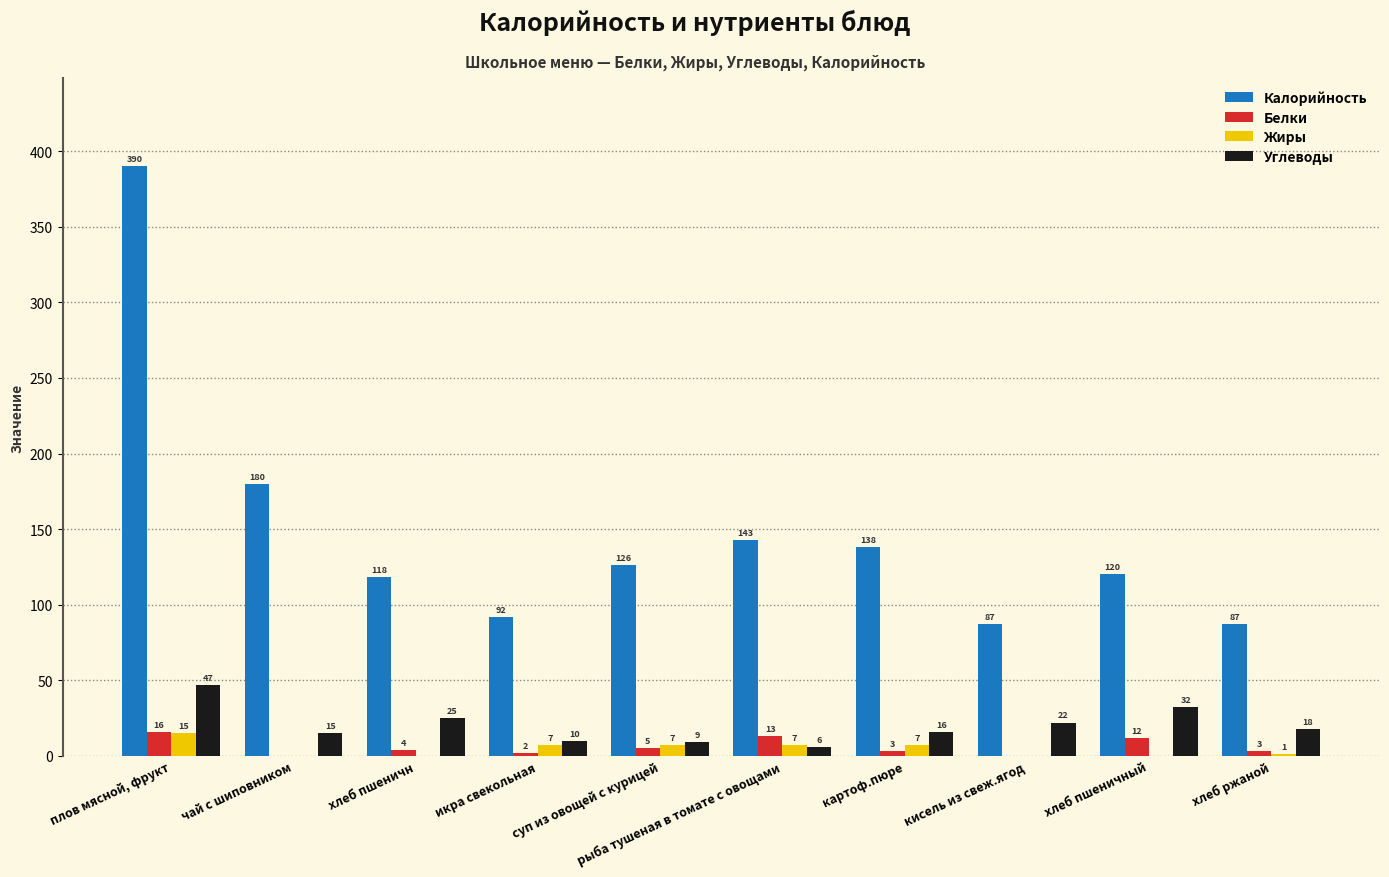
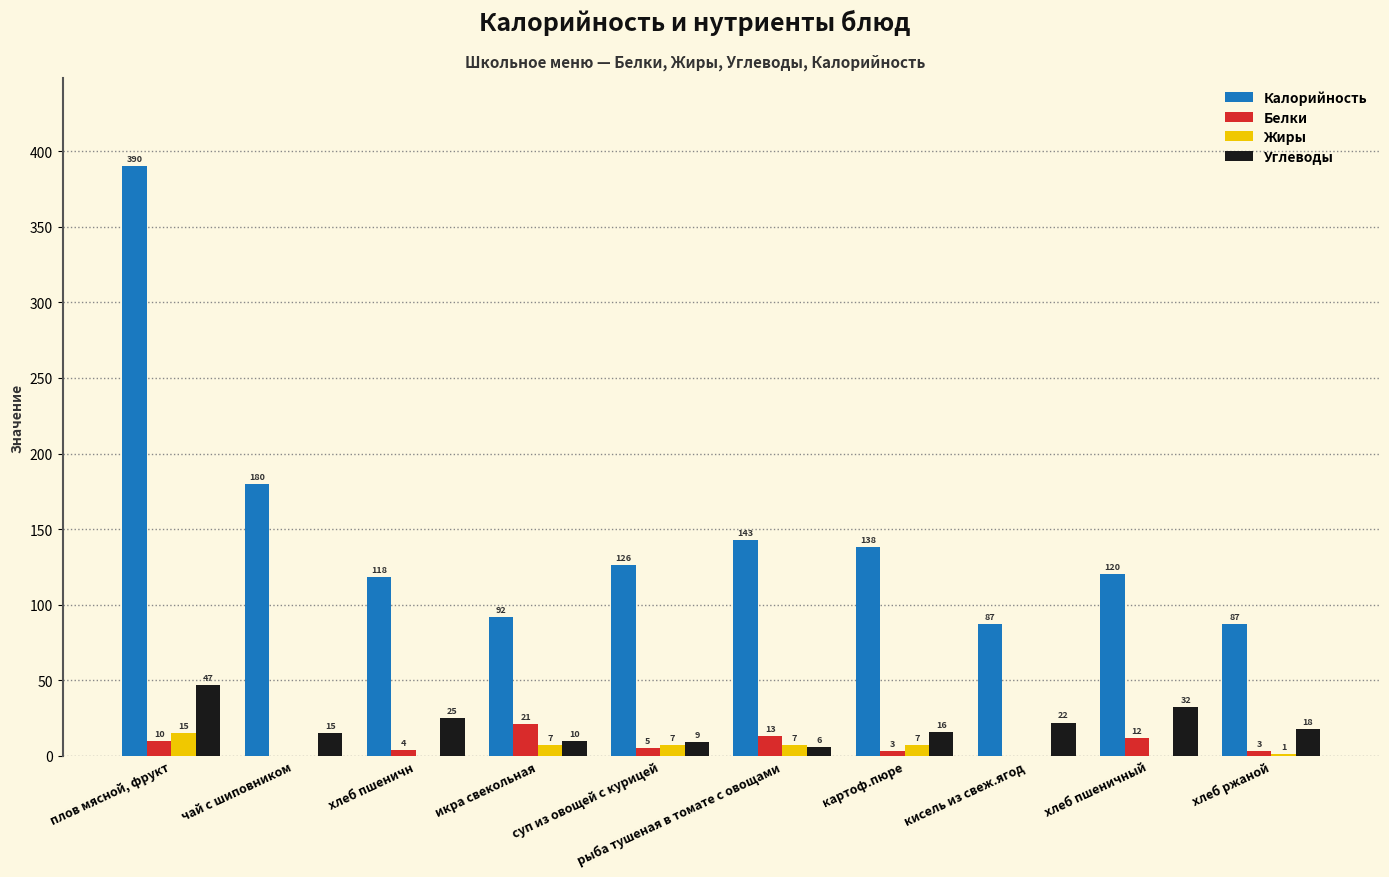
  {
    "Калорийность": {
      "плов мясной, фрукт": 390,
      "чай с шиповником": 180,
      "хлеб пшеничн": 118,
      "икра свекольная": 92,
      "суп из овощей с курицей": 126,
      "рыба тушеная в томате с овощами": 143,
      "картоф.пюре": 138,
      "кисель из свеж.ягод": 87,
      "хлеб пшеничный": 120,
      "хлеб ржаной": 87
    },
    "Белки": {
-     "плов мясной, фрукт": 16,
+     "плов мясной, фрукт": 10,
      "хлеб пшеничн": 4,
-     "икра свекольная": 2,
+     "икра свекольная": 21,
      "суп из овощей с курицей": 5,
      "рыба тушеная в томате с овощами": 13,
      "картоф.пюре": 3,
      "хлеб пшеничный": 12,
      "хлеб ржаной": 3
    },
    "Жиры": {
      "плов мясной, фрукт": 15,
      "икра свекольная": 7,
      "суп из овощей с курицей": 7,
      "рыба тушеная в томате с овощами": 7,
      "картоф.пюре": 7,
      "хлеб ржаной": 1
    },
    "Углеводы": {
      "плов мясной, фрукт": 47,
      "чай с шиповником": 15,
      "хлеб пшеничн": 25,
      "икра свекольная": 10,
      "суп из овощей с курицей": 9,
      "рыба тушеная в томате с овощами": 6,
      "картоф.пюре": 16,
      "кисель из свеж.ягод": 22,
      "хлеб пшеничный": 32,
      "хлеб ржаной": 18
    }
  }
